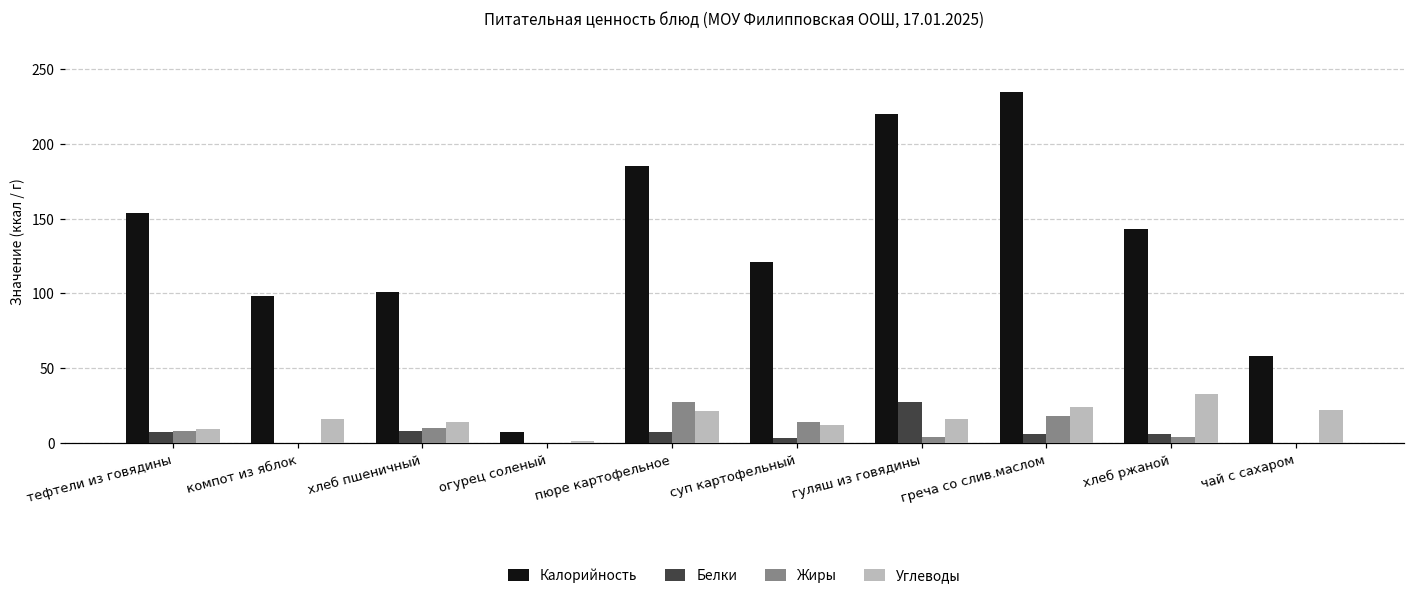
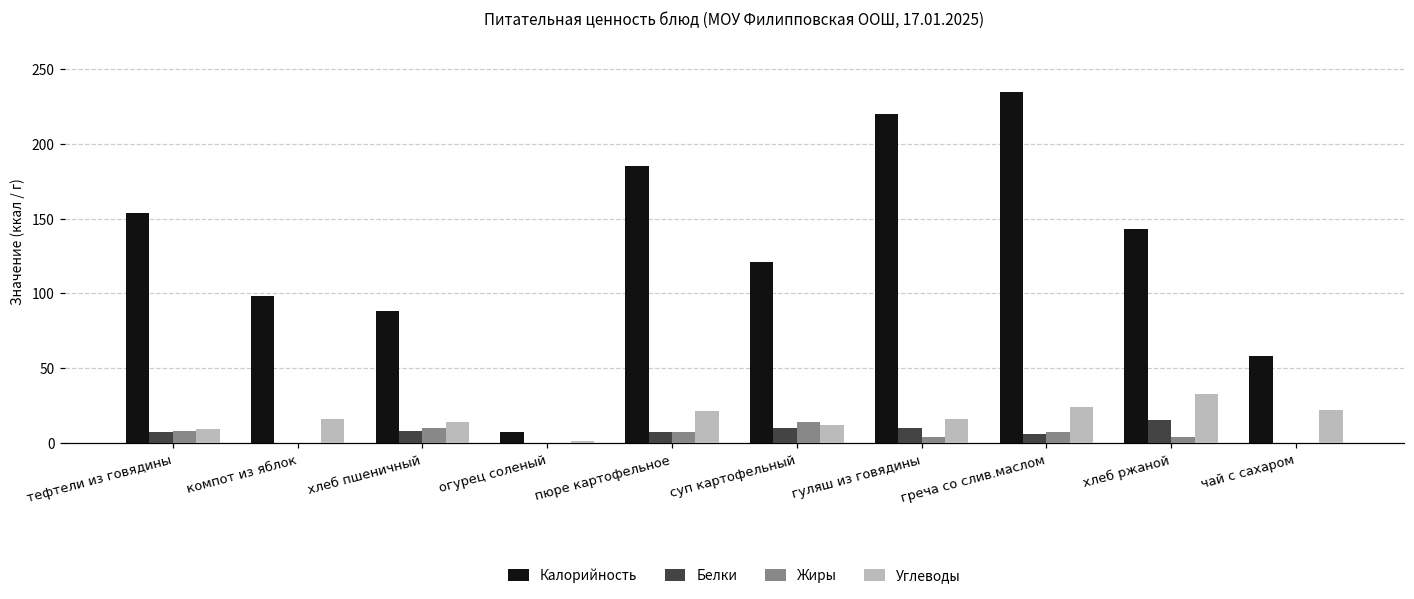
  {
    "Калорийность": {
      "тефтели из говядины": 154,
      "компот из яблок": 98,
-     "хлеб пшеничный": 101,
+     "хлеб пшеничный": 88,
      "огурец соленый": 7,
      "пюре картофельное": 185,
      "суп картофельный": 121,
      "гуляш из говядины": 220,
      "греча со слив.маслом": 235,
      "хлеб ржаной": 143,
      "чай с сахаром": 58
    },
    "Белки": {
      "тефтели из говядины": 7,
      "компот из яблок": 0,
      "хлеб пшеничный": 8,
      "огурец соленый": 0,
      "пюре картофельное": 7,
-     "суп картофельный": 3,
-     "гуляш из говядины": 27,
+     "суп картофельный": 10,
+     "гуляш из говядины": 10,
      "греча со слив.маслом": 6,
-     "хлеб ржаной": 6,
+     "хлеб ржаной": 15,
      "чай с сахаром": 0
    },
    "Жиры": {
      "тефтели из говядины": 8,
      "компот из яблок": 0,
      "хлеб пшеничный": 10,
      "огурец соленый": 0,
-     "пюре картофельное": 27,
+     "пюре картофельное": 7,
      "суп картофельный": 14,
      "гуляш из говядины": 4,
-     "греча со слив.маслом": 18,
+     "греча со слив.маслом": 7,
      "хлеб ржаной": 4,
      "чай с сахаром": 0
    },
    "Углеводы": {
      "тефтели из говядины": 9,
      "компот из яблок": 16,
      "хлеб пшеничный": 14,
      "пюре картофельное": 21,
      "суп картофельный": 12,
      "гуляш из говядины": 16,
      "греча со слив.маслом": 24,
      "хлеб ржаной": 33,
      "чай с сахаром": 22
    }
  }
